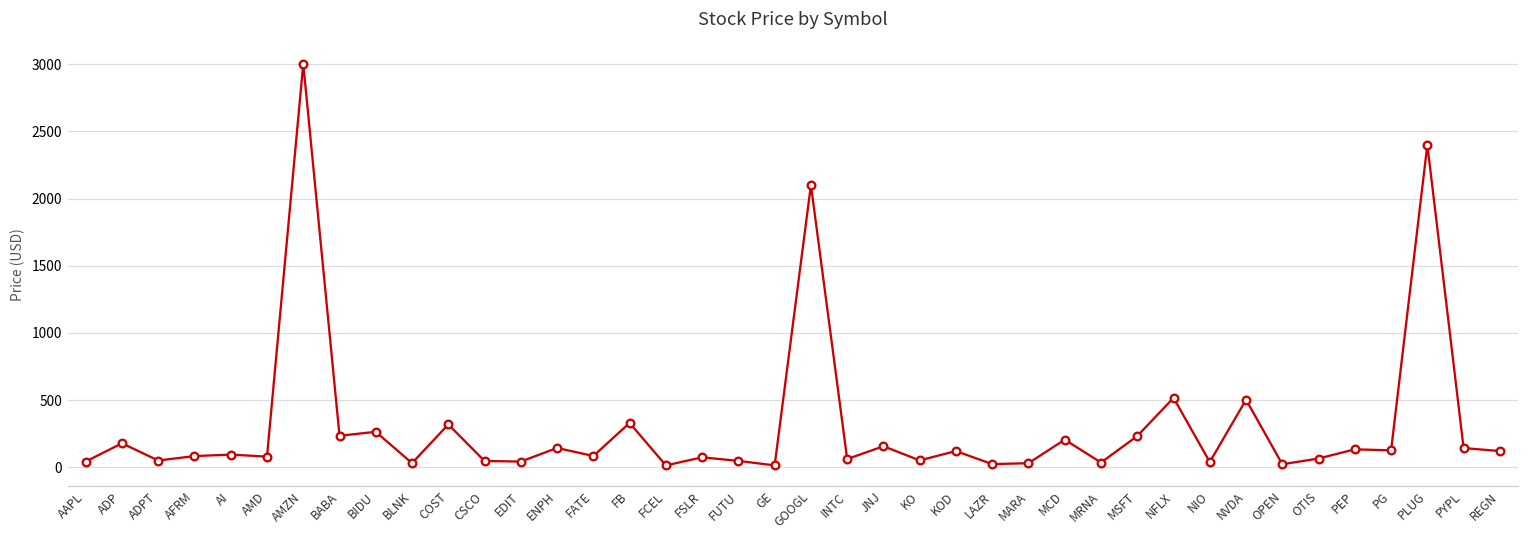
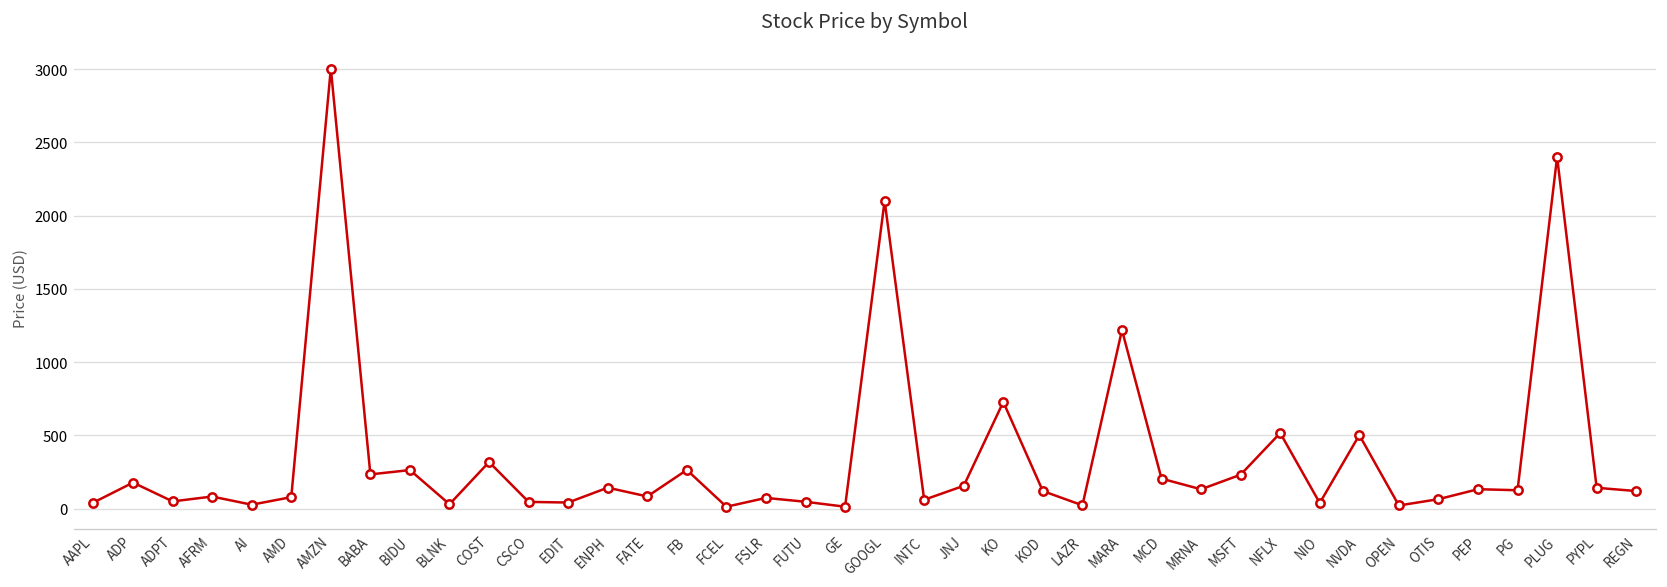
  {
    "AAPL": 40,
    "ADP": 180,
    "ADPT": 50,
    "AFRM": 80,
-   "AI": 90,
+   "AI": 30,
    "AMD": 80,
    "AMZN": 3000,
    "BABA": 230,
    "BIDU": 260,
    "BLNK": 30,
    "COST": 320,
    "CSCO": 50,
    "EDIT": 40,
    "ENPH": 140,
    "FATE": 80,
-   "FB": 330,
+   "FB": 260,
    "FCEL": 10,
    "FSLR": 70,
    "FUTU": 50,
    "GE": 10,
    "GOOGL": 2100,
    "INTC": 60,
    "JNJ": 160,
-   "KO": 50,
+   "KO": 730,
    "KOD": 120,
    "LAZR": 20,
-   "MARA": 30,
+   "MARA": 1220,
    "MCD": 210,
-   "MRNA": 30,
+   "MRNA": 130,
    "MSFT": 230,
    "NFLX": 520,
    "NIO": 40,
    "NVDA": 500,
    "OPEN": 20,
    "OTIS": 60,
    "PEP": 130,
    "PG": 130,
    "PLUG": 2400,
    "PYPL": 140,
    "REGN": 120
  }
